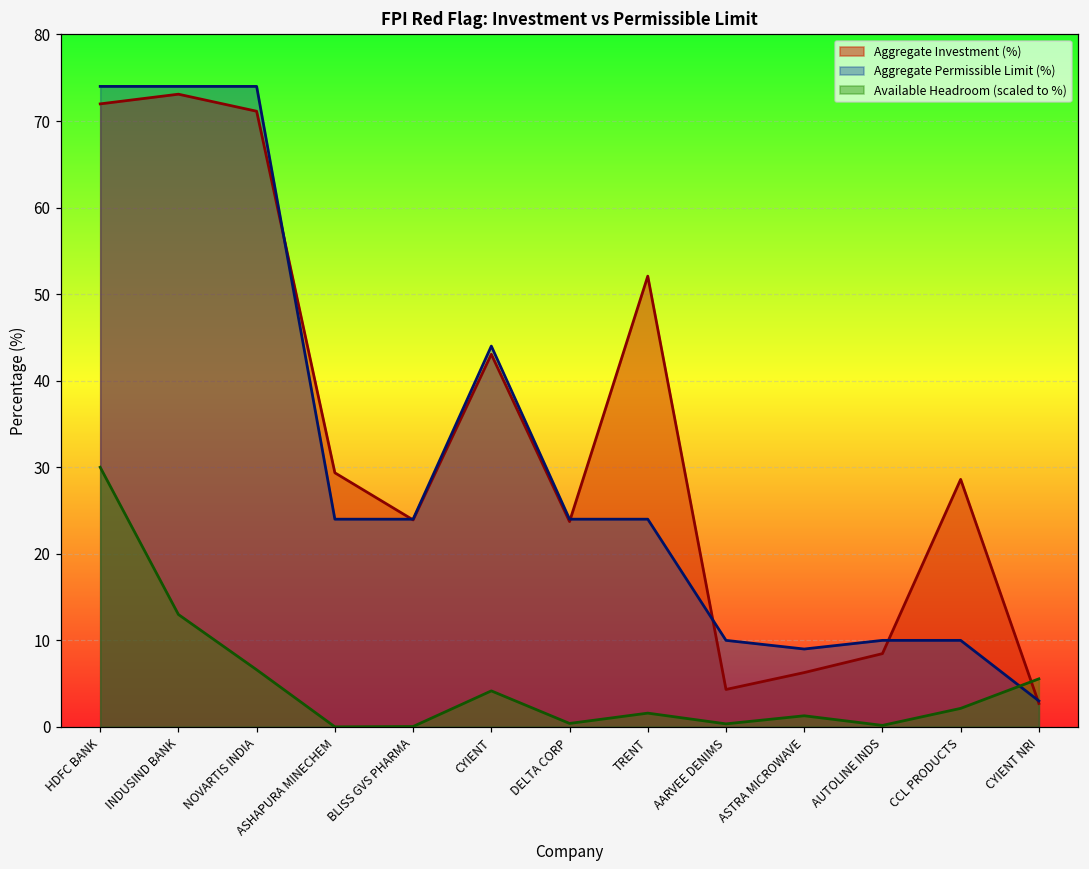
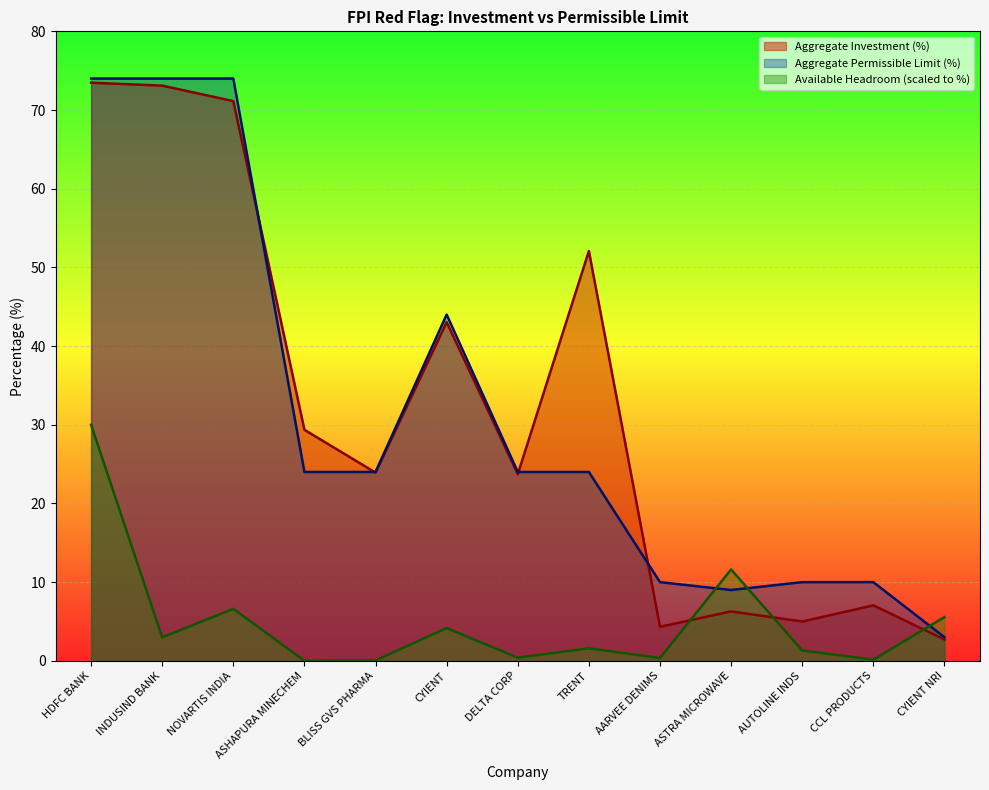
  {
    "Aggregate Investment (%)": {
-     "HDFC BANK": 72,
+     "HDFC BANK": 73,
      "INDUSIND BANK": 73,
      "NOVARTIS INDIA": 71,
      "ASHAPURA MINECHEM": 29,
      "CYIENT": 43,
      "TRENT": 52,
      "AARVEE DENIMS": 4,
      "ASTRA MICROWAVE": 6,
-     "AUTOLINE INDS": 8,
-     "CCL PRODUCTS": 29
+     "AUTOLINE INDS": 5,
+     "CCL PRODUCTS": 7
    },
    "Aggregate Permissible Limit (%)": {
      "HDFC BANK": 74,
      "INDUSIND BANK": 74,
      "NOVARTIS INDIA": 74,
      "ASHAPURA MINECHEM": 24,
      "CYIENT": 44,
      "TRENT": 24,
      "AARVEE DENIMS": 10,
      "ASTRA MICROWAVE": 9,
      "AUTOLINE INDS": 10,
      "CCL PRODUCTS": 10
    },
    "Available Headroom (scaled to %)": {
      "HDFC BANK": 30,
-     "INDUSIND BANK": 13,
+     "INDUSIND BANK": 3,
      "NOVARTIS INDIA": 7,
      "ASHAPURA MINECHEM": 0,
      "BLISS GVS PHARMA": 0,
      "CYIENT": 4,
      "DELTA CORP": 0,
      "TRENT": 2,
      "AARVEE DENIMS": 0,
-     "ASTRA MICROWAVE": 1,
-     "AUTOLINE INDS": 0,
-     "CCL PRODUCTS": 2,
+     "ASTRA MICROWAVE": 12,
+     "AUTOLINE INDS": 1,
+     "CCL PRODUCTS": 0,
      "CYIENT NRI": 6
    }
  }
